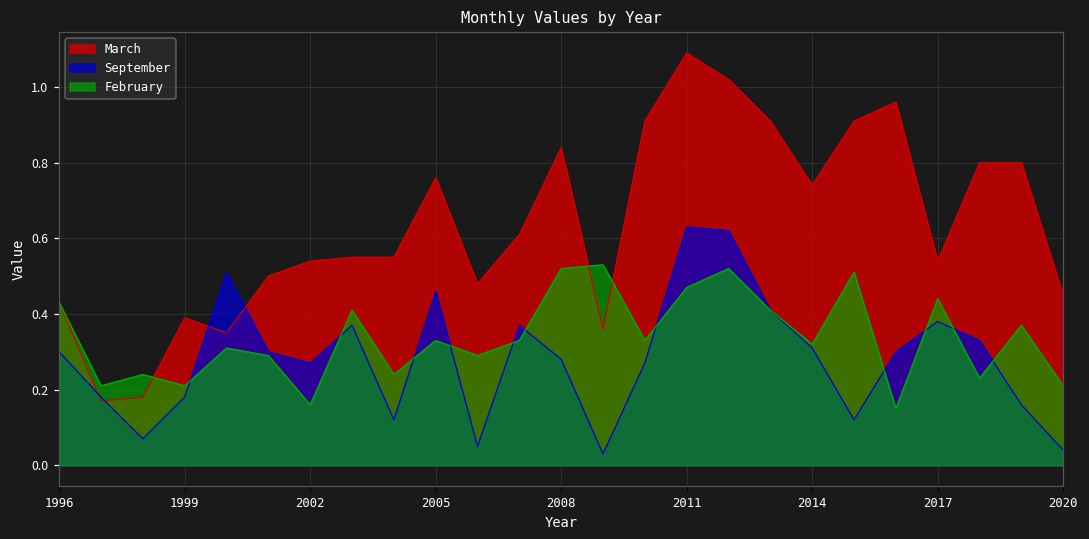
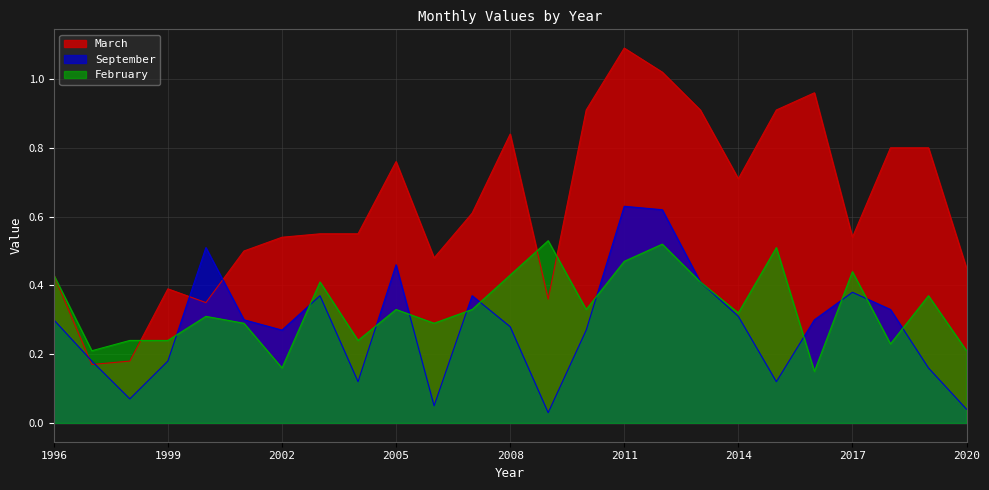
  {
    "March": {
      "1999": 0.39,
      "2002": 0.54,
      "2005": 0.76,
      "2008": 0.84,
      "2011": 1.09,
-     "2014": 0.74,
+     "2014": 0.71,
      "2017": 0.54,
      "2020": 0.45
    },
    "September": {
      "1996": 0.30,
      "1999": 0.18,
      "2002": 0.27,
      "2005": 0.46,
      "2008": 0.28,
      "2011": 0.63,
      "2014": 0.31,
      "2017": 0.38,
      "2020": 0.04
    },
    "February": {
-     "1999": 0.21,
+     "1999": 0.24,
      "2002": 0.16,
      "2005": 0.33,
-     "2008": 0.52,
+     "2008": 0.43,
      "2011": 0.47,
      "2014": 0.32,
      "2017": 0.44,
      "2020": 0.21
    }
  }
